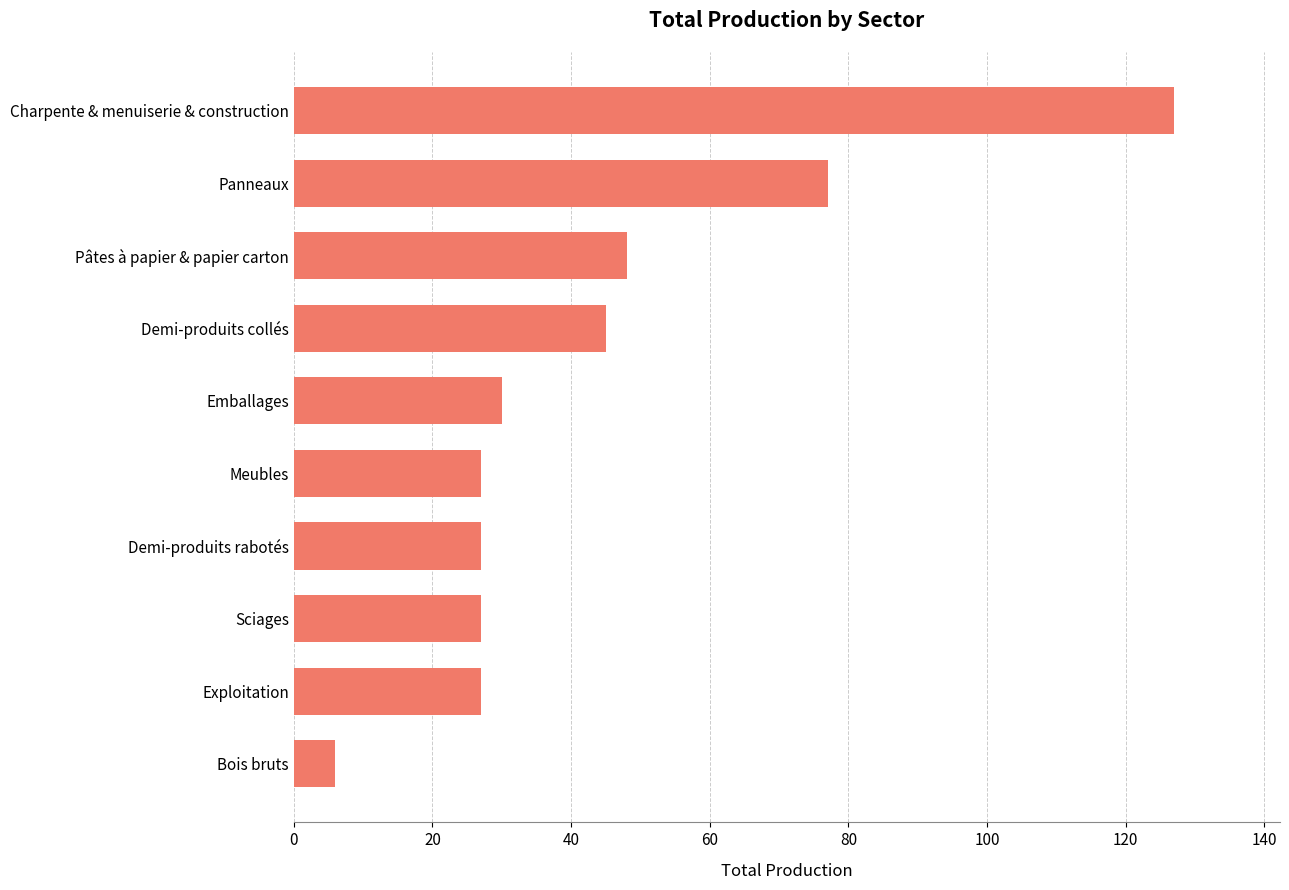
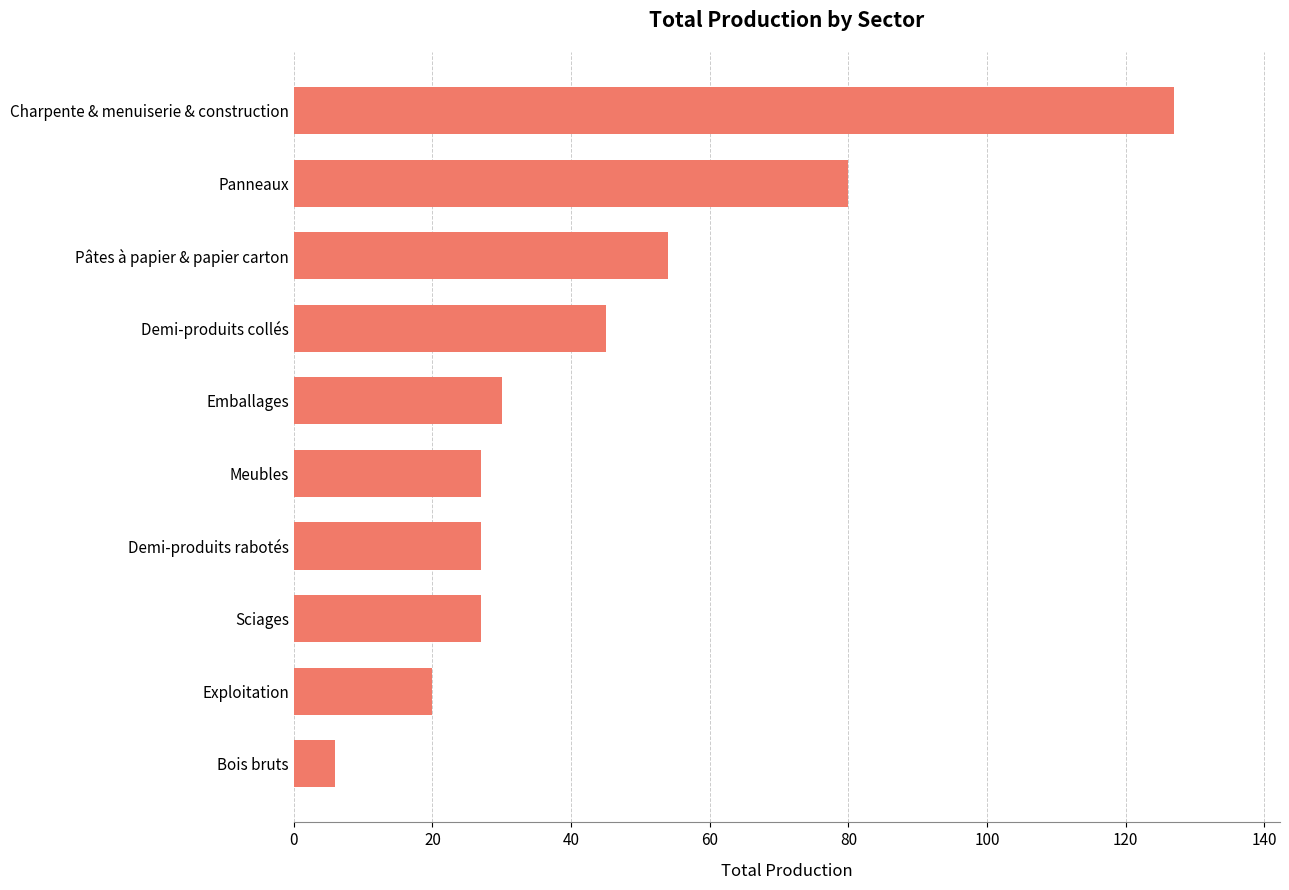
  {
    "Charpente & menuiserie & construction": 127,
-   "Panneaux": 77,
-   "Pâtes à papier & papier carton": 48,
+   "Panneaux": 80,
+   "Pâtes à papier & papier carton": 54,
    "Demi-produits collés": 45,
    "Emballages": 30,
    "Meubles": 27,
    "Demi-produits rabotés": 27,
    "Sciages": 27,
-   "Exploitation": 27,
+   "Exploitation": 20,
    "Bois bruts": 6
  }
